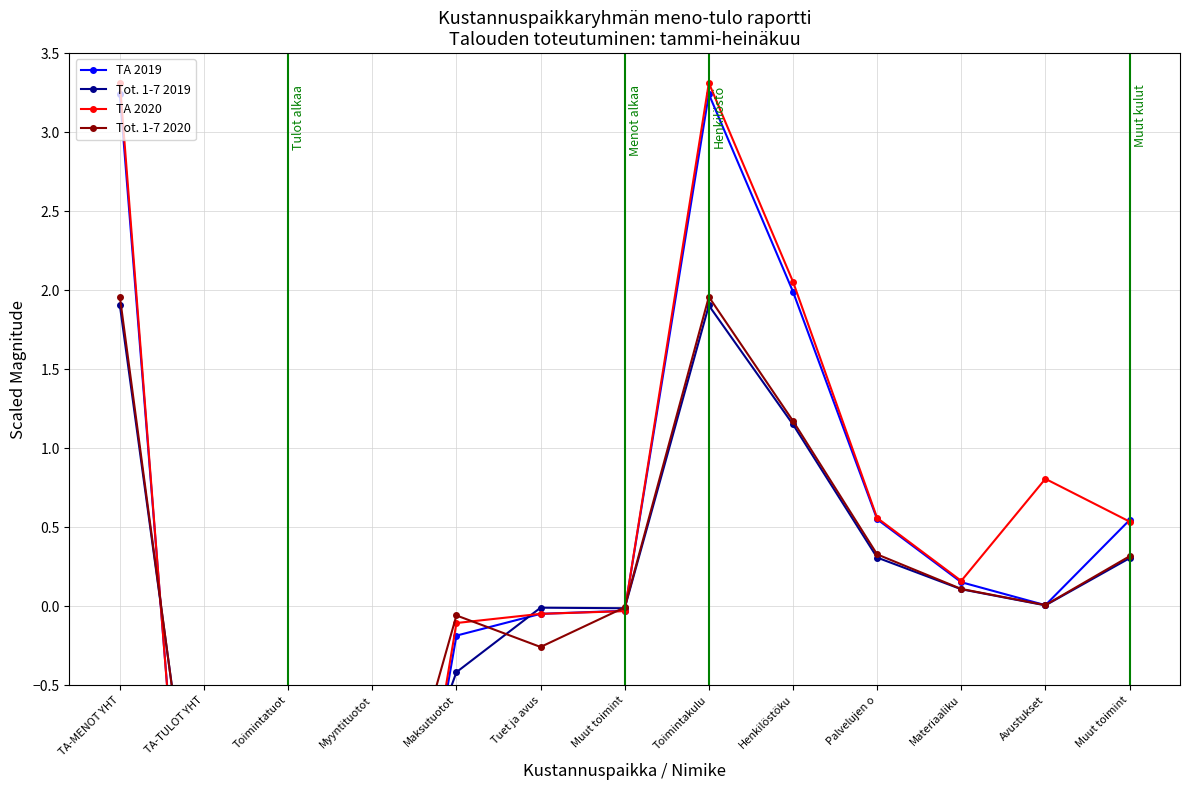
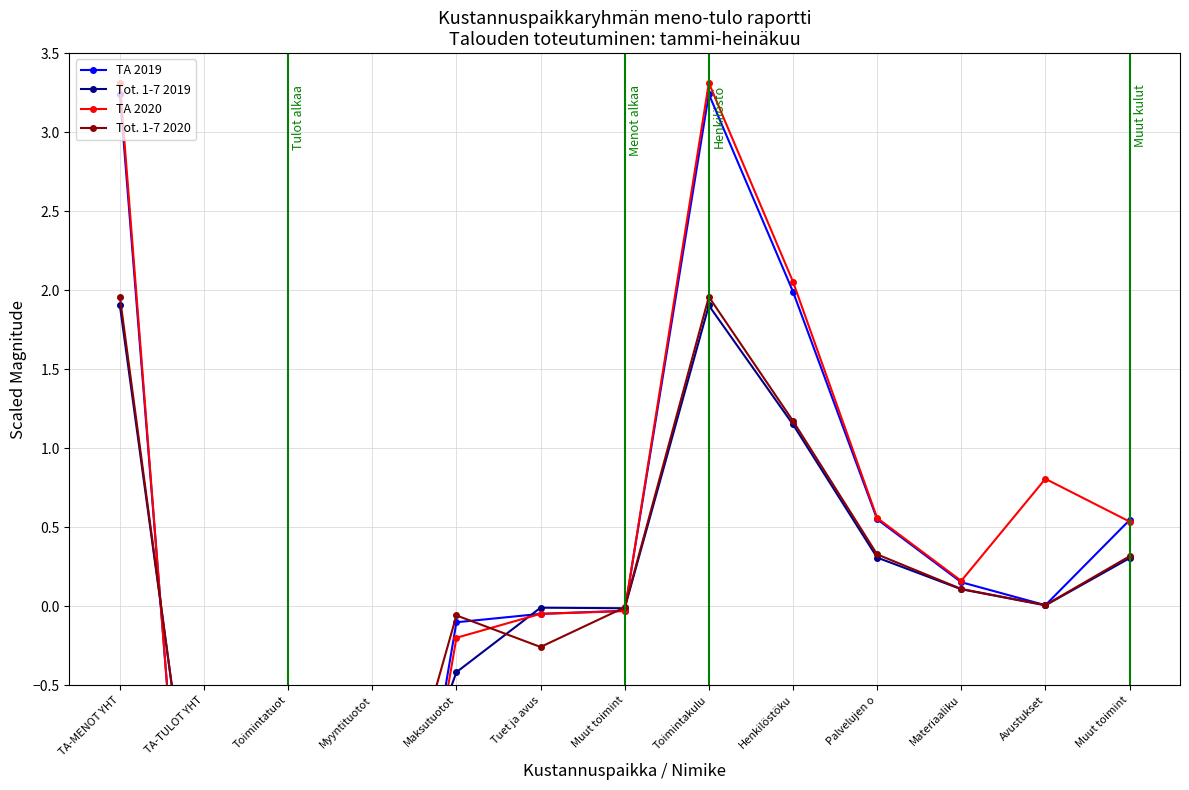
  {
    "TA 2019": {
-     "Maksutuotot": -0.19,
+     "Maksutuotot": -0.10,
      "Toimintakulu": 3.24,
      "Henkilöstöku": 1.99
    },
    "Tot. 1-7 2019": {
      "TA-MENOT YHT": 1.90,
      "Maksutuotot": -0.42,
      "Tuet ja avus": -0.01,
      "Toimintakulu": 1.90,
      "Henkilöstöku": 1.15,
      "Palvelujen o": 0.31
    },
    "TA 2020": {
-     "Maksutuotot": -0.11,
+     "Maksutuotot": -0.20,
      "Toimintakulu": 3.31,
      "Henkilöstöku": 2.05,
      "Avustukset": 0.81
    },
    "Tot. 1-7 2020": {
      "TA-MENOT YHT": 1.96,
      "Maksutuotot": -0.06,
      "Tuet ja avus": -0.26,
      "Toimintakulu": 1.96,
      "Henkilöstöku": 1.17,
      "Palvelujen o": 0.33
    }
  }
